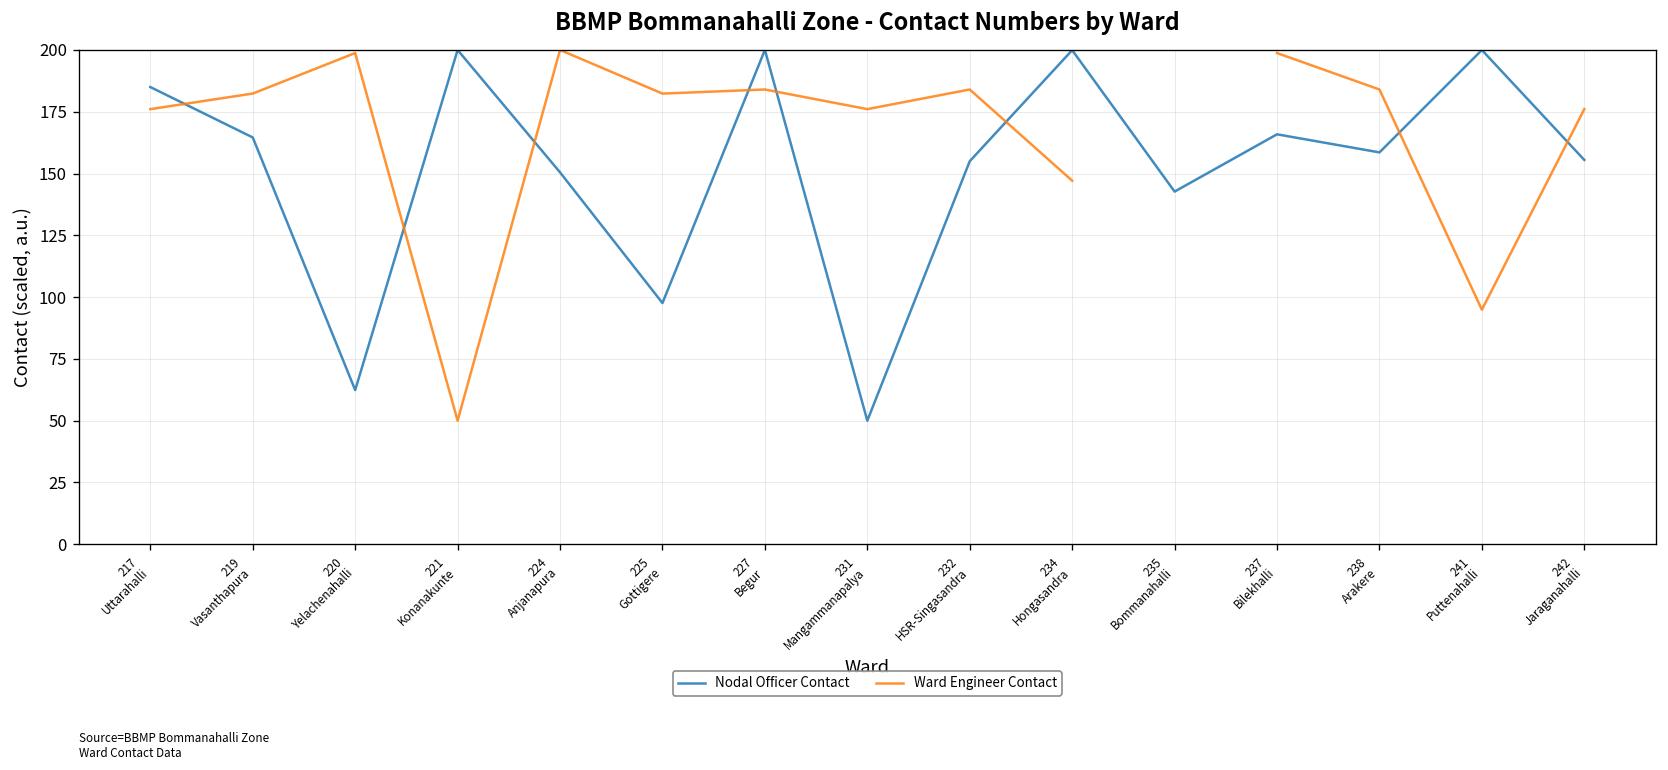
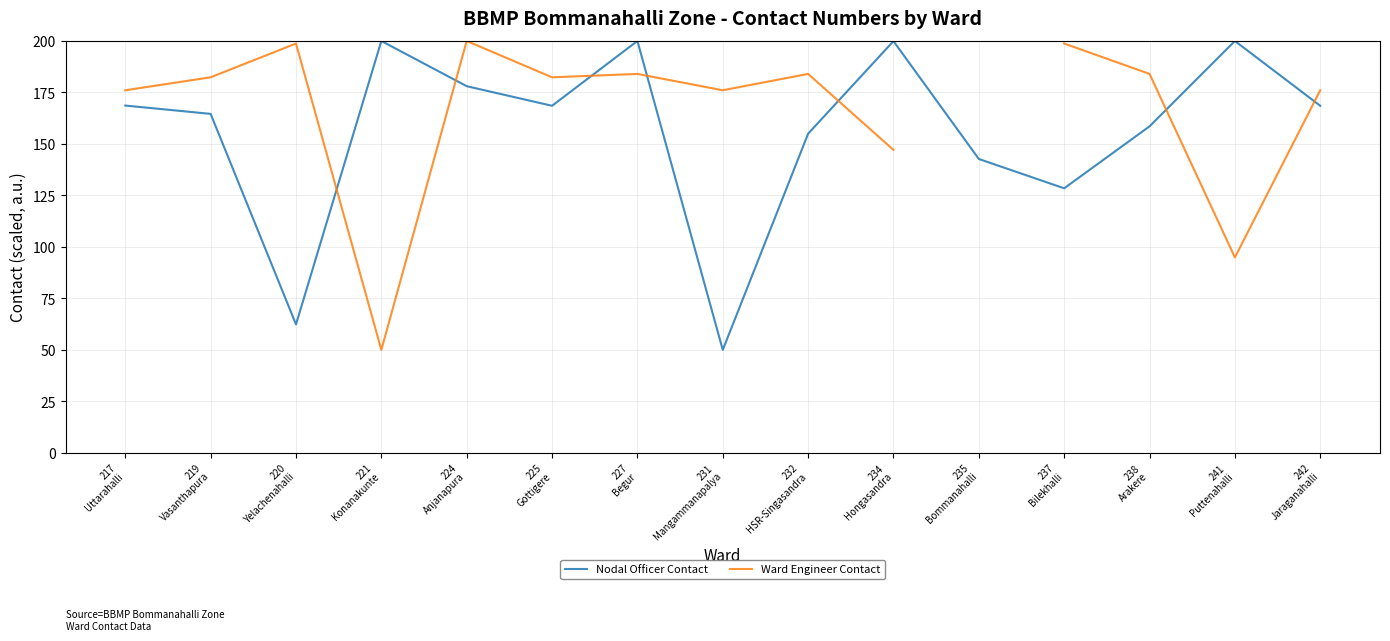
  {
    "Nodal Officer Contact": {
-     "217 Uttarahalli": 185,
+     "217 Uttarahalli": 169,
      "219 Vasanthapura": 165,
      "220 Yelachenahalli": 62,
      "221 Konanakunte": 200,
-     "224 Anjanapura": 150,
-     "225 Gottigere": 98,
+     "224 Anjanapura": 178,
+     "225 Gottigere": 169,
      "227 Begur": 200,
      "231 Mangammanapalya": 50,
      "232 HSR-Singasandra": 155,
      "234 Hongasandra": 200,
      "235 Bommanahalli": 143,
-     "237 Bilekhalli": 166,
+     "237 Bilekhalli": 128,
      "238 Arakere": 159,
      "241 Puttenahalli": 200,
-     "242 Jaraganahalli": 156
+     "242 Jaraganahalli": 169
    },
    "Ward Engineer Contact": {
      "217 Uttarahalli": 176,
      "219 Vasanthapura": 182,
      "220 Yelachenahalli": 199,
      "221 Konanakunte": 50,
      "224 Anjanapura": 200,
      "225 Gottigere": 182,
      "227 Begur": 184,
      "231 Mangammanapalya": 176,
      "232 HSR-Singasandra": 184,
      "234 Hongasandra": 147,
      "237 Bilekhalli": 199,
      "238 Arakere": 184,
      "241 Puttenahalli": 95,
      "242 Jaraganahalli": 176
    }
  }
